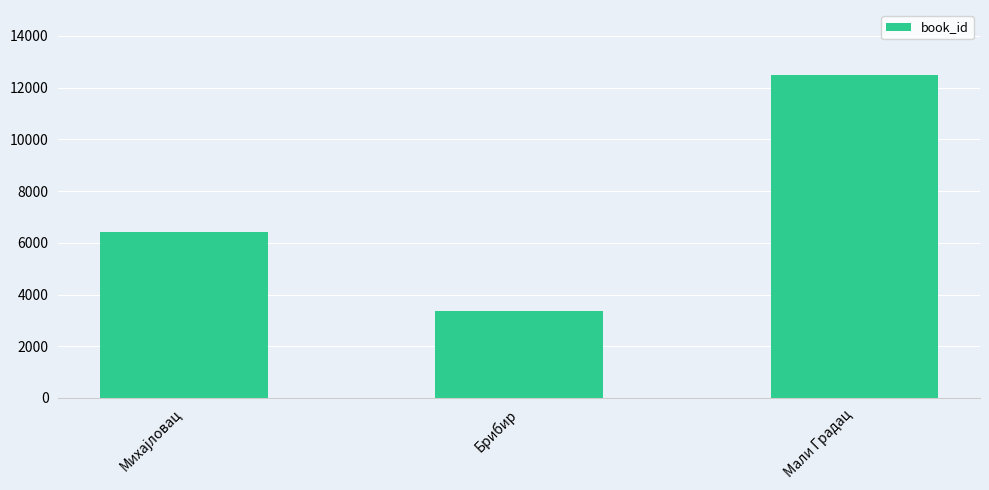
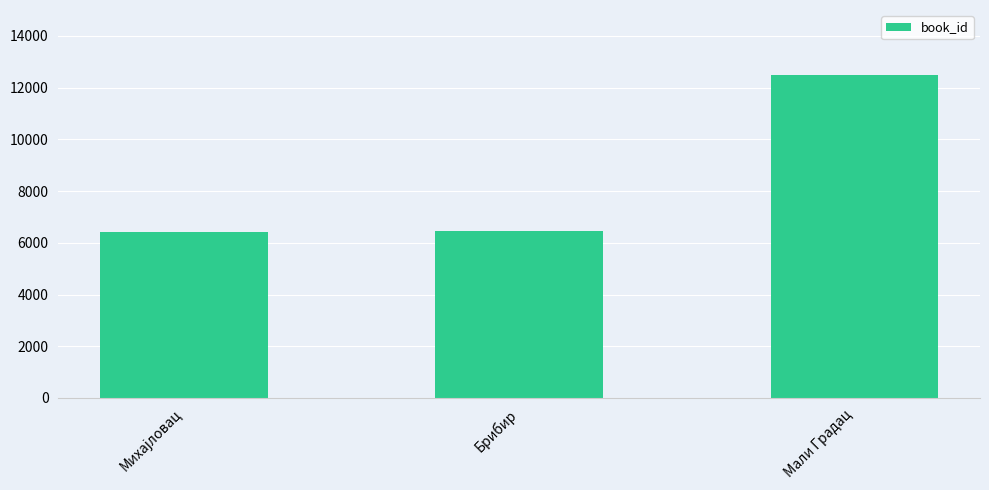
  {
    "Михајловац": 6400,
-   "Брибир": 3300,
+   "Брибир": 6500,
    "Мали Градац": 12500
  }
